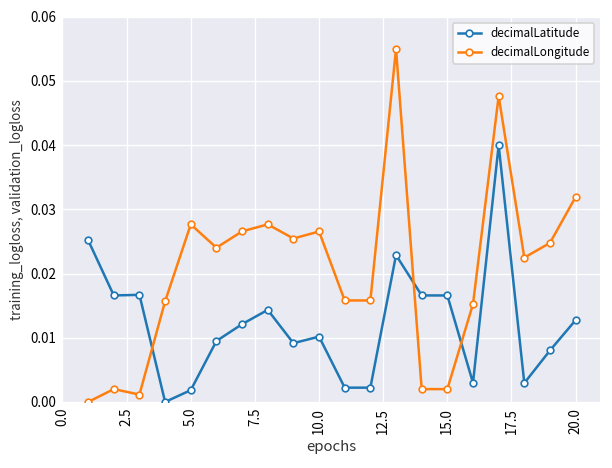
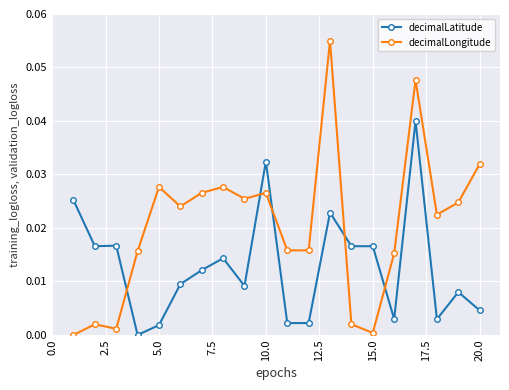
  {
    "decimalLatitude": {
      "5.0": 0.002,
-     "10.0": 0.010,
+     "10.0": 0.032,
      "15.0": 0.017,
-     "20.0": 0.013
+     "20.0": 0.005
    },
    "decimalLongitude": {
      "5.0": 0.028,
      "10.0": 0.027,
-     "15.0": 0.002,
+     "15.0": 0.000,
      "20.0": 0.032
    }
  }
